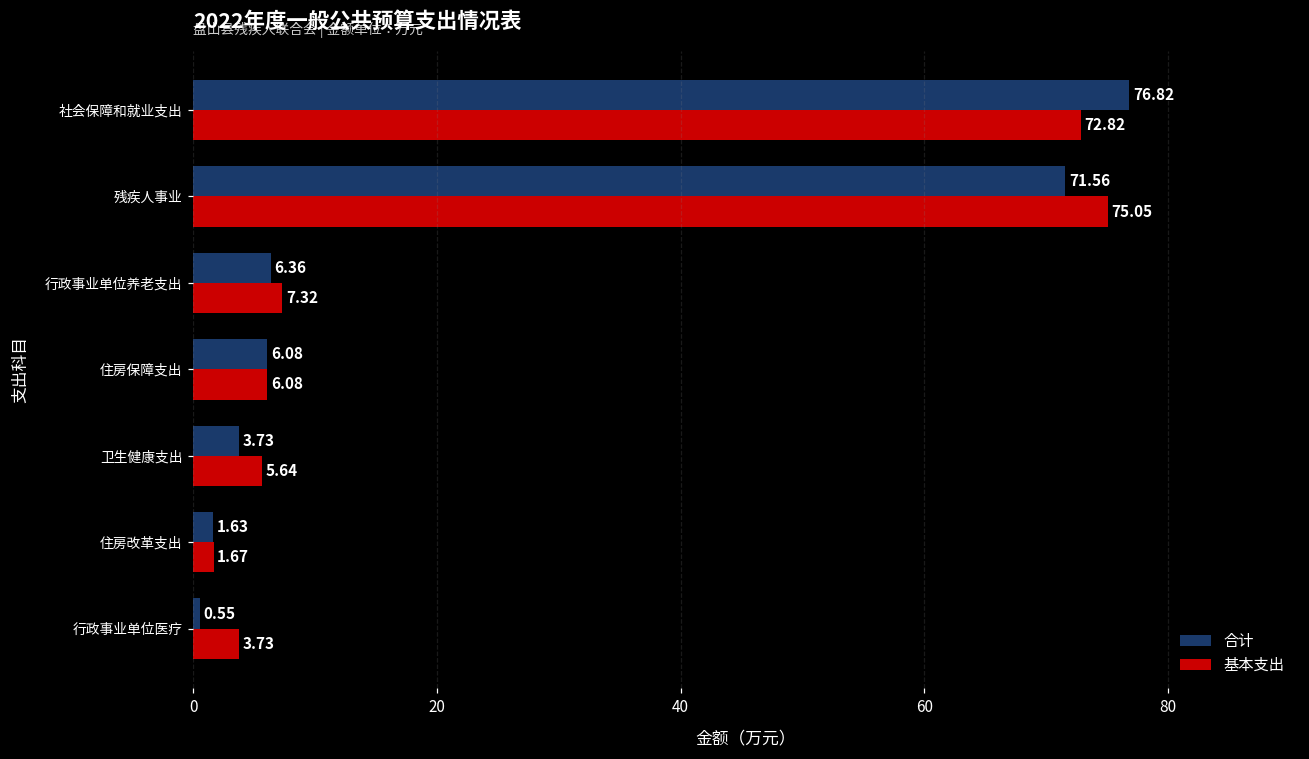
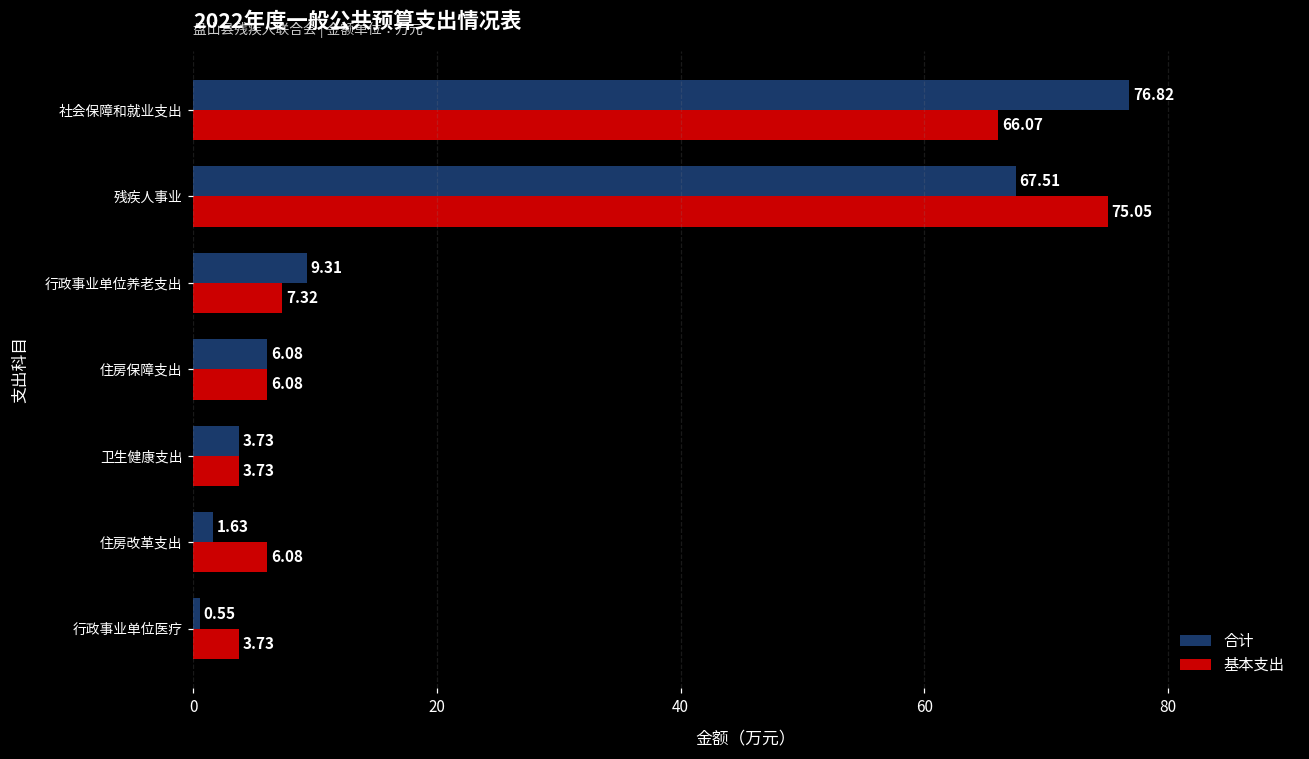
  {
    "合计": {
      "社会保障和就业支出": 76.82,
-     "残疾人事业": 71.56,
-     "行政事业单位养老支出": 6.36,
+     "残疾人事业": 67.51,
+     "行政事业单位养老支出": 9.31,
      "住房保障支出": 6.08,
      "卫生健康支出": 3.73,
      "住房改革支出": 1.63,
      "行政事业单位医疗": 0.55
    },
    "基本支出": {
-     "社会保障和就业支出": 72.82,
+     "社会保障和就业支出": 66.07,
      "残疾人事业": 75.05,
      "行政事业单位养老支出": 7.32,
      "住房保障支出": 6.08,
-     "卫生健康支出": 5.64,
-     "住房改革支出": 1.67,
+     "卫生健康支出": 3.73,
+     "住房改革支出": 6.08,
      "行政事业单位医疗": 3.73
    }
  }
